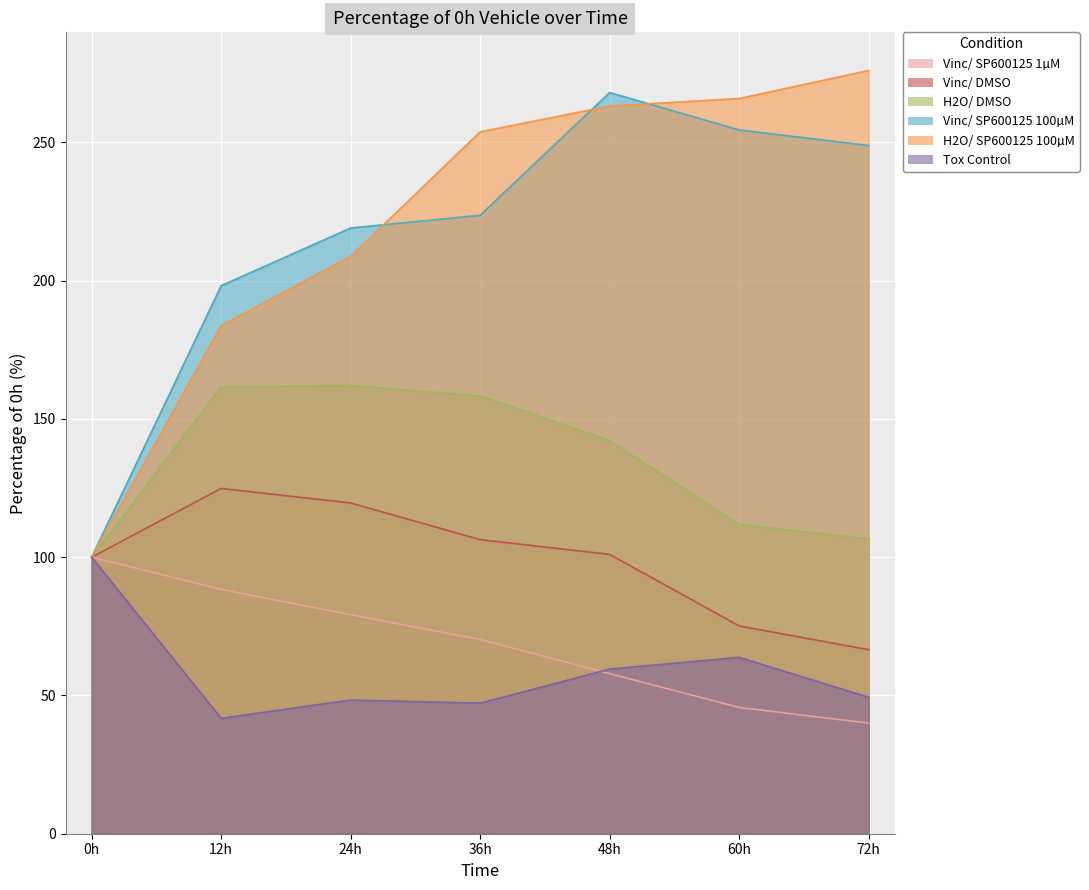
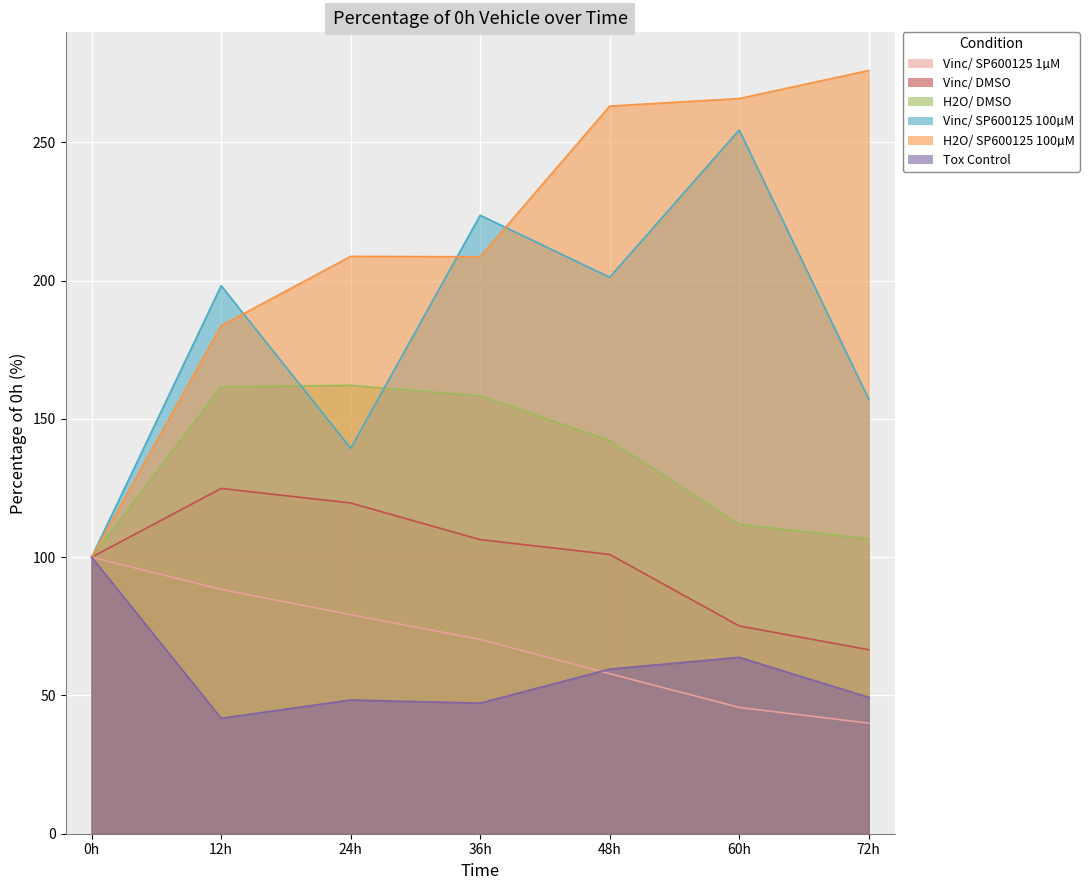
  {
    "Vinc/ SP600125 1µM": {
      "12h": 88,
      "24h": 79,
      "36h": 70,
      "48h": 58,
      "60h": 46,
      "72h": 40
    },
    "Vinc/ DMSO": {
      "12h": 125,
      "24h": 120,
      "36h": 106,
      "48h": 101,
      "60h": 75,
      "72h": 67
    },
    "H2O/ DMSO": {
      "12h": 162,
      "24h": 162,
      "36h": 158,
      "48h": 142,
      "60h": 112,
      "72h": 107
    },
    "Vinc/ SP600125 100µM": {
      "12h": 198,
-     "24h": 219,
+     "24h": 139,
      "36h": 224,
-     "48h": 268,
+     "48h": 201,
      "60h": 255,
-     "72h": 249
+     "72h": 157
    },
    "H2O/ SP600125 100µM": {
      "12h": 184,
      "24h": 209,
-     "36h": 254,
+     "36h": 209,
      "48h": 263,
      "60h": 266,
      "72h": 276
    },
    "Tox Control": {
      "12h": 42,
      "24h": 48,
      "36h": 47,
      "48h": 60,
      "60h": 64,
      "72h": 49
    }
  }
